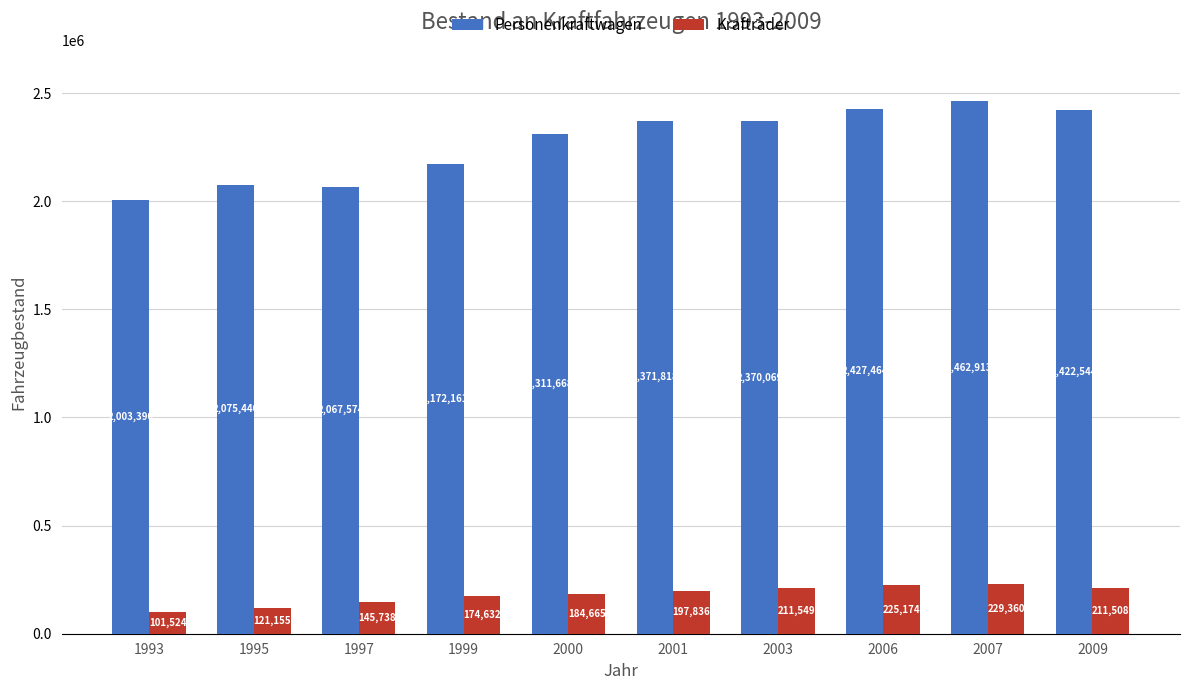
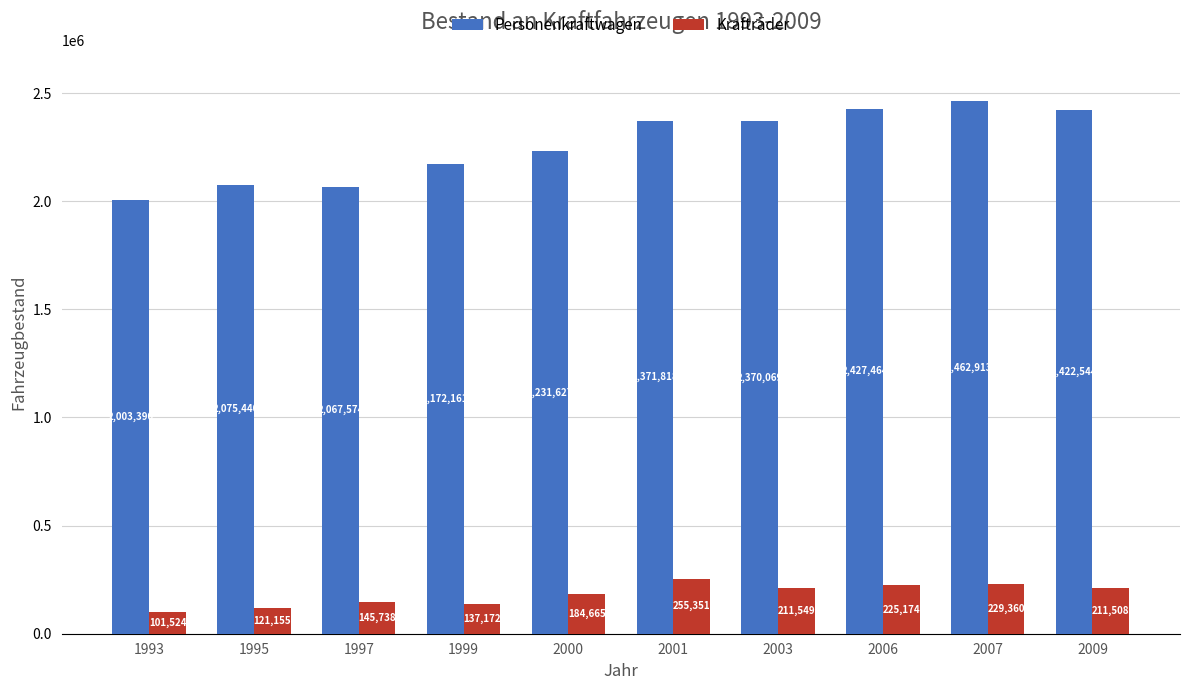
  {
    "Personenkraftwagen": {
      "1993": "2,003,390",
      "1995": "2,075,440",
      "1997": "2,067,574",
      "1999": "2,172,161",
-     "2000": "2,311,668",
+     "2000": "2,231,627",
      "2001": "2,371,818",
      "2003": "2,370,069",
      "2006": "2,427,464",
      "2007": "2,462,913",
      "2009": "2,422,544"
    },
    "Krafträder": {
      "1993": "101,524",
      "1995": "121,155",
      "1997": "145,738",
-     "1999": "174,632",
+     "1999": "137,172",
      "2000": "184,665",
-     "2001": "197,836",
+     "2001": "255,351",
      "2003": "211,549",
      "2006": "225,174",
      "2007": "229,360",
      "2009": "211,508"
    }
  }
